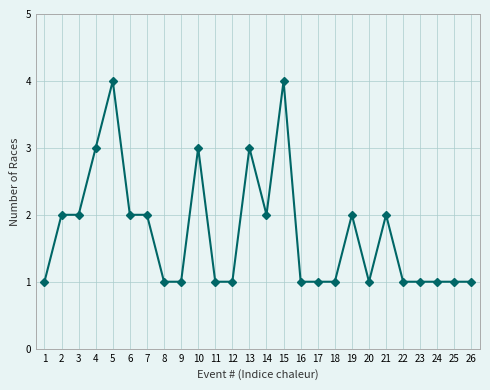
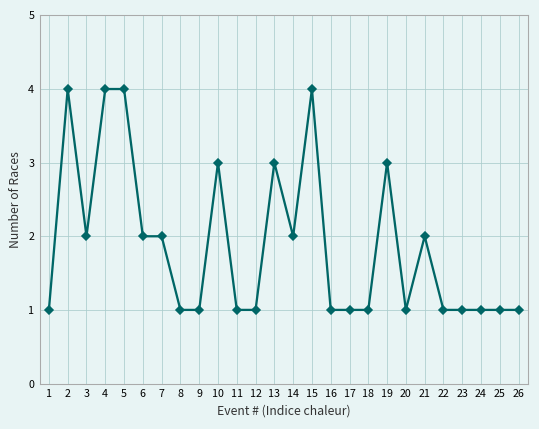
  {
    "1": 1,
-   "2": 2,
+   "2": 4,
    "3": 2,
-   "4": 3,
+   "4": 4,
    "5": 4,
    "6": 2,
    "7": 2,
    "8": 1,
    "9": 1,
    "10": 3,
    "11": 1,
    "12": 1,
    "13": 3,
    "14": 2,
    "15": 4,
    "16": 1,
    "17": 1,
    "18": 1,
-   "19": 2,
+   "19": 3,
    "20": 1,
    "21": 2,
    "22": 1,
    "23": 1,
    "24": 1,
    "25": 1,
    "26": 1
  }
